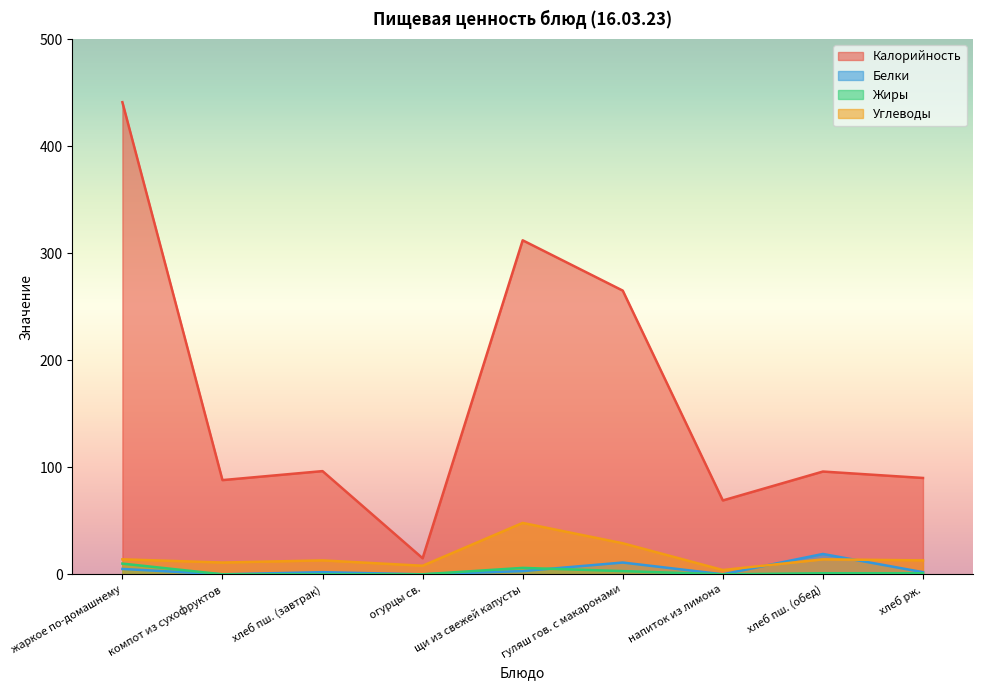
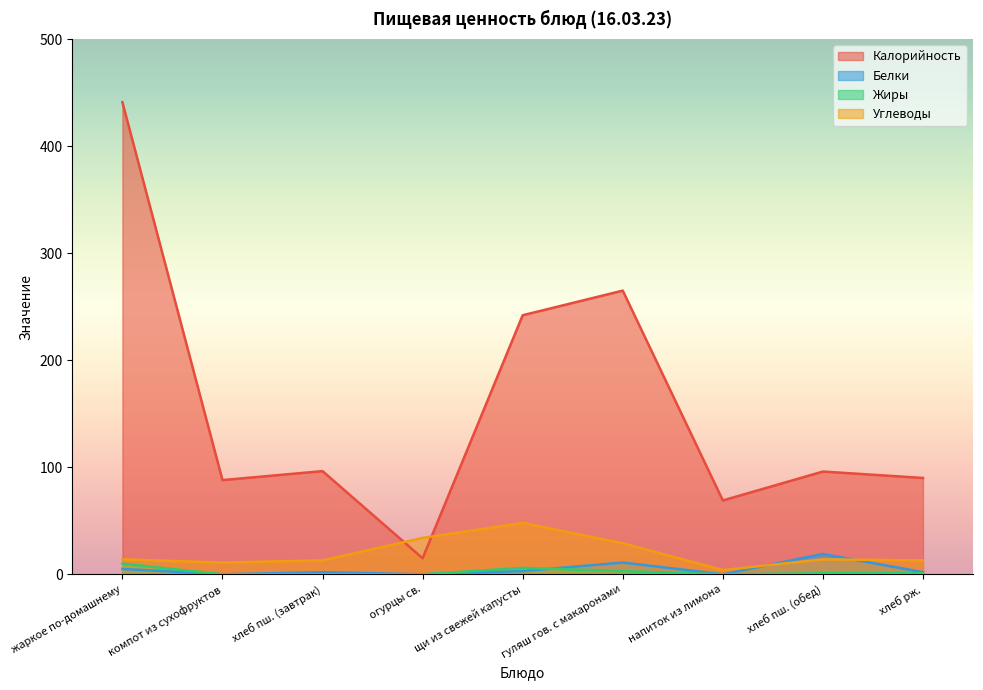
  {
    "Калорийность": {
      "жаркое по-домашнему": 441,
      "компот из сухофруктов": 88,
      "хлеб пш. (завтрак)": 96,
      "огурцы св.": 15,
-     "щи из свежей капусты": 312,
+     "щи из свежей капусты": 242,
      "гуляш гов. с макаронами": 265,
      "напиток из лимона": 69,
      "хлеб пш. (обед)": 96,
      "хлеб рж.": 90
    },
    "Белки": {
      "жаркое по-домашнему": 5,
      "щи из свежей капусты": 3,
      "гуляш гов. с макаронами": 11,
      "хлеб пш. (обед)": 19
    },
    "Жиры": {
      "жаркое по-домашнему": 10,
      "щи из свежей капусты": 6,
      "гуляш гов. с макаронами": 3,
      "хлеб пш. (обед)": 1
    },
    "Углеводы": {
      "жаркое по-домашнему": 14,
      "компот из сухофруктов": 11,
      "хлеб пш. (завтрак)": 13,
-     "огурцы св.": 8,
+     "огурцы св.": 34,
      "щи из свежей капусты": 48,
      "гуляш гов. с макаронами": 29,
      "напиток из лимона": 4,
      "хлеб пш. (обед)": 14,
      "хлеб рж.": 13
    }
  }
